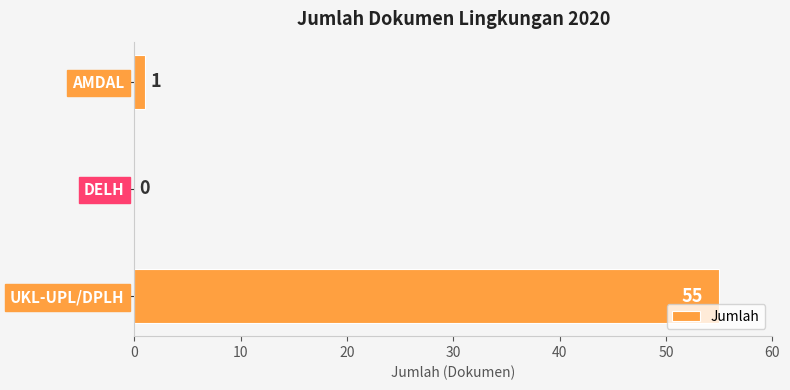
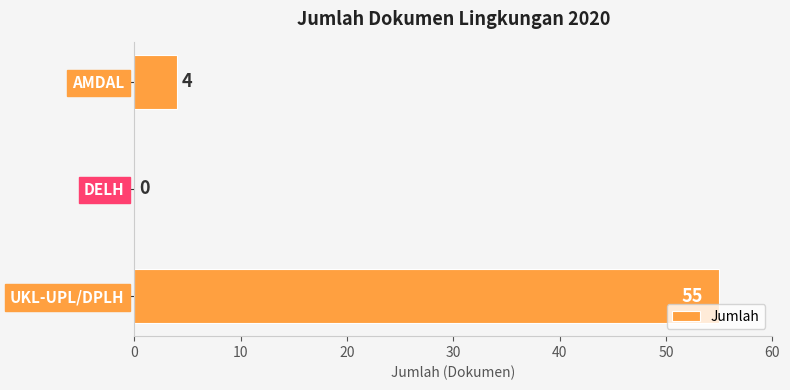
  {
-   "AMDAL": 1,
+   "AMDAL": 4,
    "DELH": 0
  }
